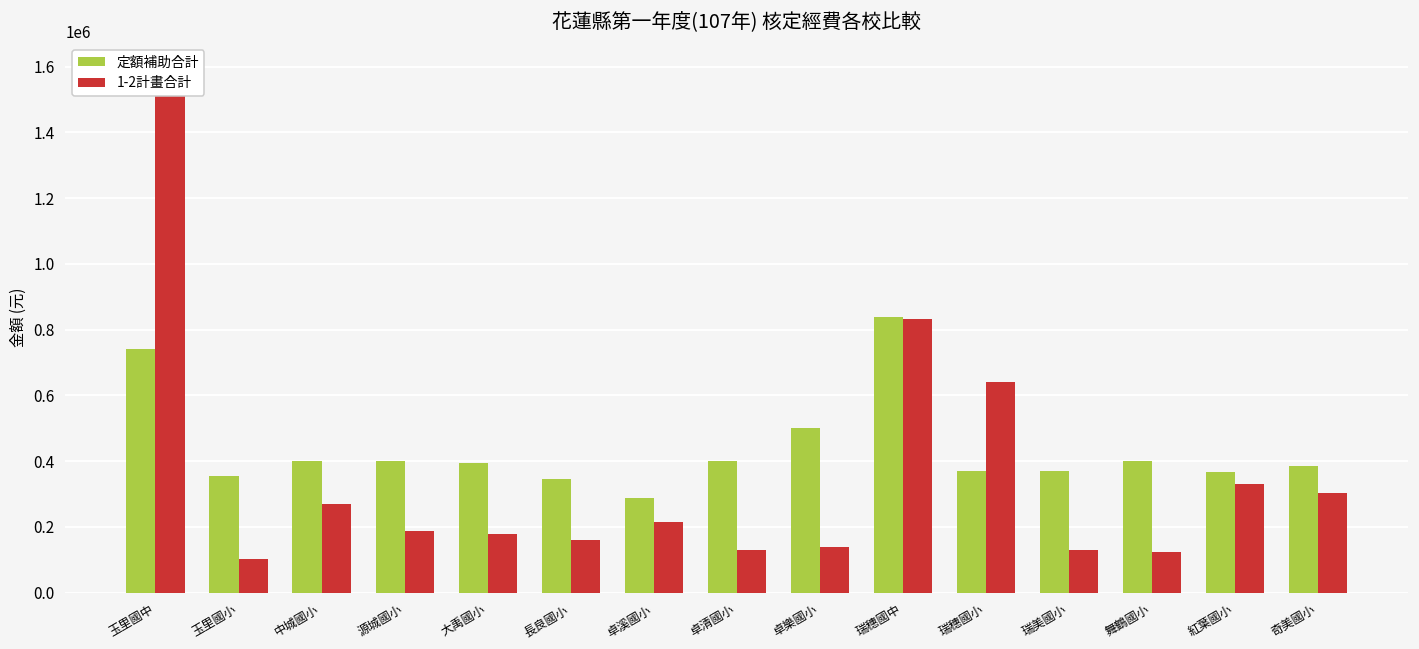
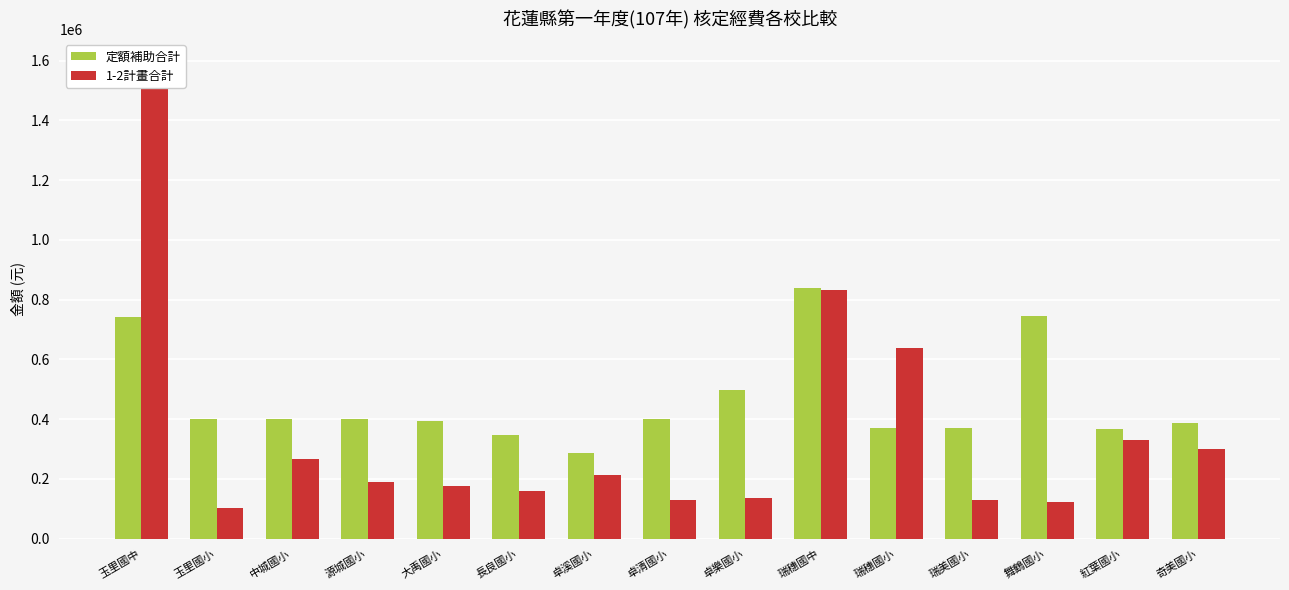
  {
    "定額補助合計": {
      "玉里國中": 740000,
-     "玉里國小": 350000,
+     "玉里國小": 400000,
      "中城國小": 400000,
      "源城國小": 400000,
      "大禹國小": 390000,
      "長良國小": 350000,
      "卓溪國小": 290000,
      "卓清國小": 400000,
      "卓樂國小": 500000,
      "瑞穗國中": 840000,
      "瑞穗國小": 370000,
      "瑞美國小": 370000,
-     "舞鶴國小": 400000,
+     "舞鶴國小": 750000,
      "紅葉國小": 370000,
      "奇美國小": 390000
    },
    "1-2計畫合計": {
      "玉里國小": 100000,
      "中城國小": 270000,
      "源城國小": 190000,
      "大禹國小": 180000,
      "長良國小": 160000,
      "卓溪國小": 210000,
      "卓清國小": 130000,
      "卓樂國小": 140000,
      "瑞穗國中": 830000,
      "瑞穗國小": 640000,
      "瑞美國小": 130000,
      "舞鶴國小": 120000,
      "紅葉國小": 330000,
      "奇美國小": 300000
    }
  }
